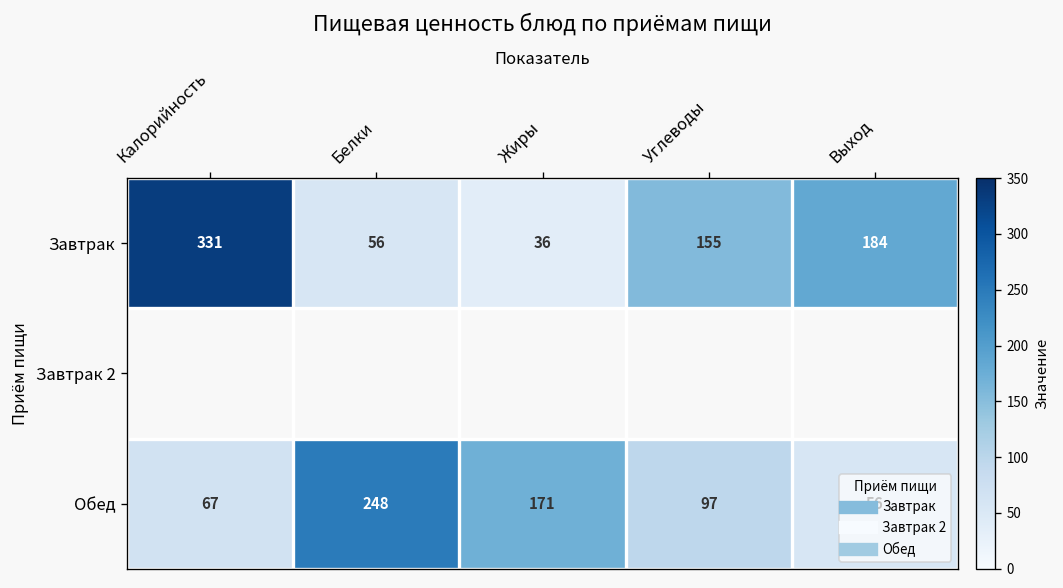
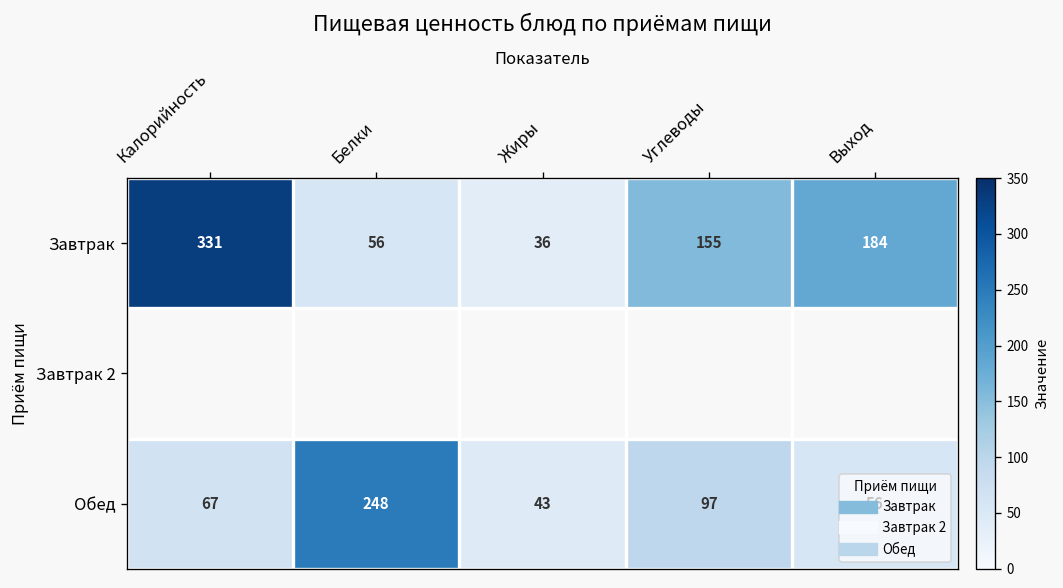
  {
    "Завтрак": {
      "Калорийность": 331,
      "Белки": 56,
      "Жиры": 36,
      "Углеводы": 155,
      "Выход": 184
    },
    "Обед": {
      "Калорийность": 67,
      "Белки": 248,
-     "Жиры": 171,
+     "Жиры": 43,
      "Углеводы": 97
    }
  }
